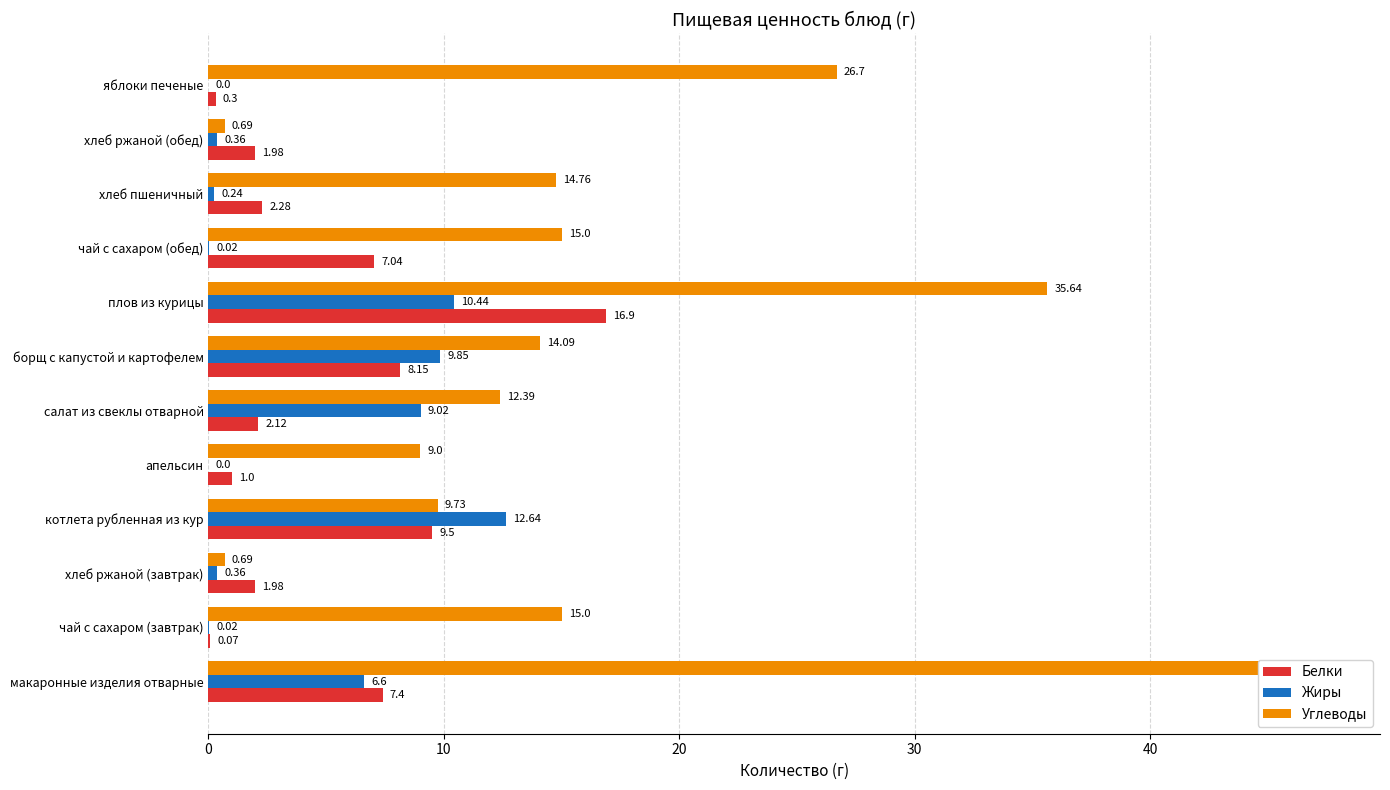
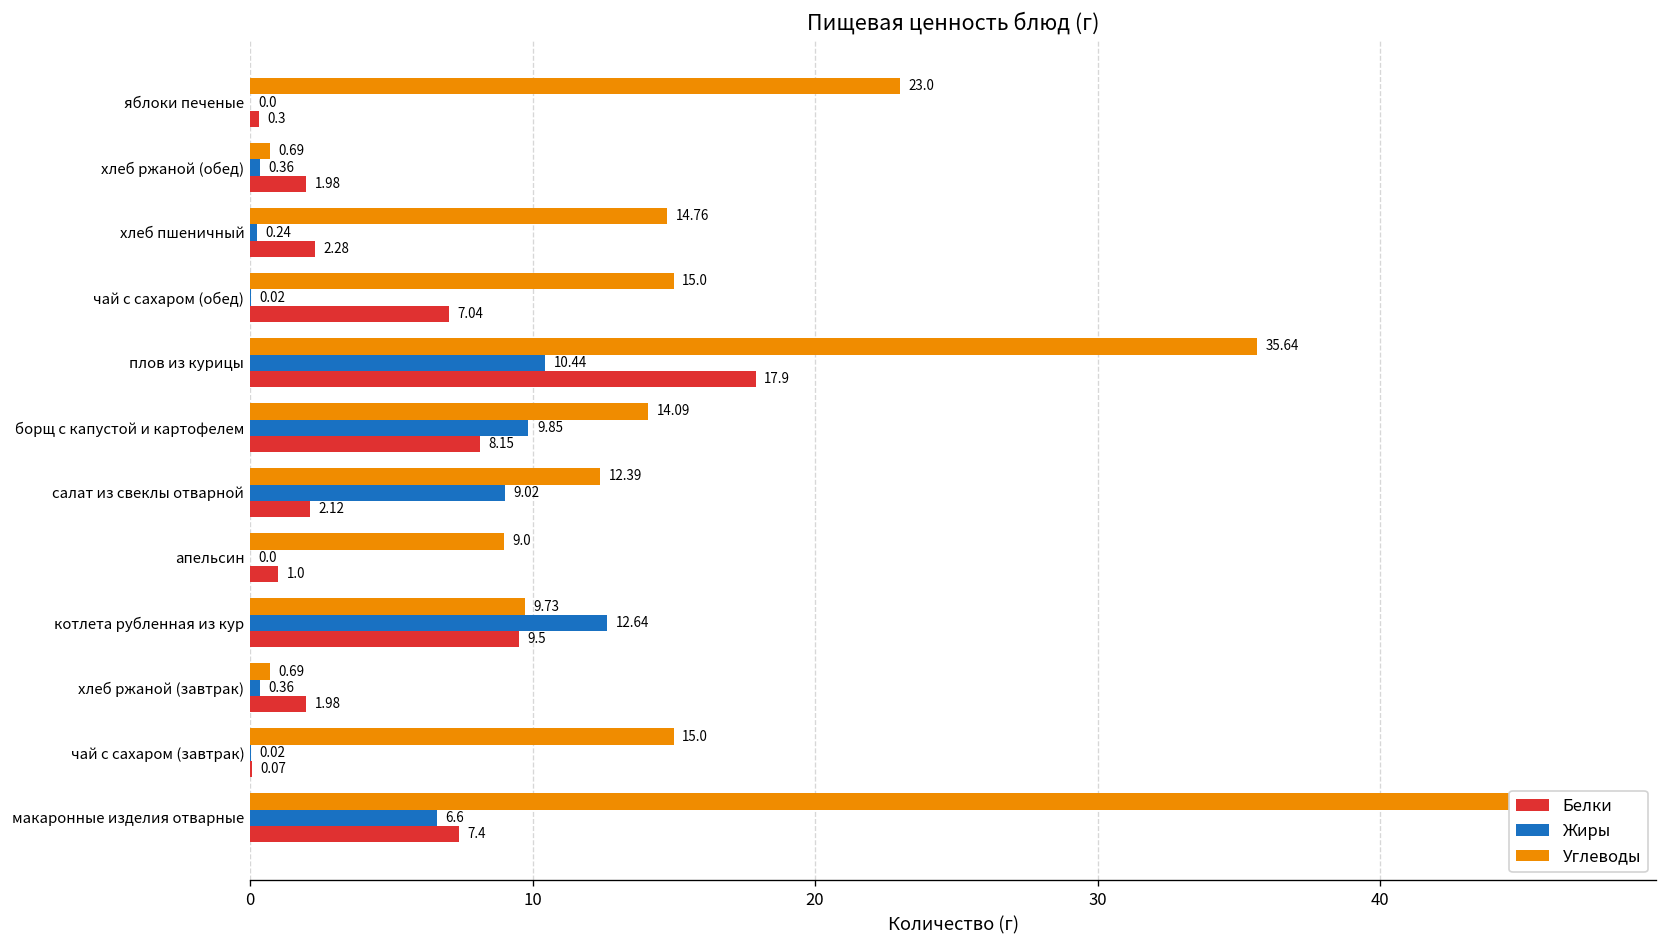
  {
    "Белки": {
      "яблоки печеные": 0.3,
      "хлеб ржаной (обед)": 1.98,
      "хлеб пшеничный": 2.28,
      "чай с сахаром (обед)": 7.04,
-     "плов из курицы": 16.9,
+     "плов из курицы": 17.9,
      "борщ с капустой и картофелем": 8.15,
      "салат из свеклы отварной": 2.12,
      "апельсин": 1.0,
      "котлета рубленная из кур": 9.5,
      "хлеб ржаной (завтрак)": 1.98,
      "чай с сахаром (завтрак)": 0.07,
      "макаронные изделия отварные": 7.4
    },
    "Жиры": {
      "яблоки печеные": 0.0,
      "хлеб ржаной (обед)": 0.36,
      "хлеб пшеничный": 0.24,
      "чай с сахаром (обед)": 0.02,
      "плов из курицы": 10.44,
      "борщ с капустой и картофелем": 9.85,
      "салат из свеклы отварной": 9.02,
      "апельсин": 0.0,
      "котлета рубленная из кур": 12.64,
      "хлеб ржаной (завтрак)": 0.36,
      "чай с сахаром (завтрак)": 0.02,
      "макаронные изделия отварные": 6.6
    },
    "Углеводы": {
-     "яблоки печеные": 26.7,
+     "яблоки печеные": 23.0,
      "хлеб ржаной (обед)": 0.69,
      "хлеб пшеничный": 14.76,
      "чай с сахаром (обед)": 15.0,
      "плов из курицы": 35.64,
      "борщ с капустой и картофелем": 14.09,
      "салат из свеклы отварной": 12.39,
      "апельсин": 9.0,
      "котлета рубленная из кур": 9.73,
      "хлеб ржаной (завтрак)": 0.69,
      "чай с сахаром (завтрак)": 15.0
    }
  }
